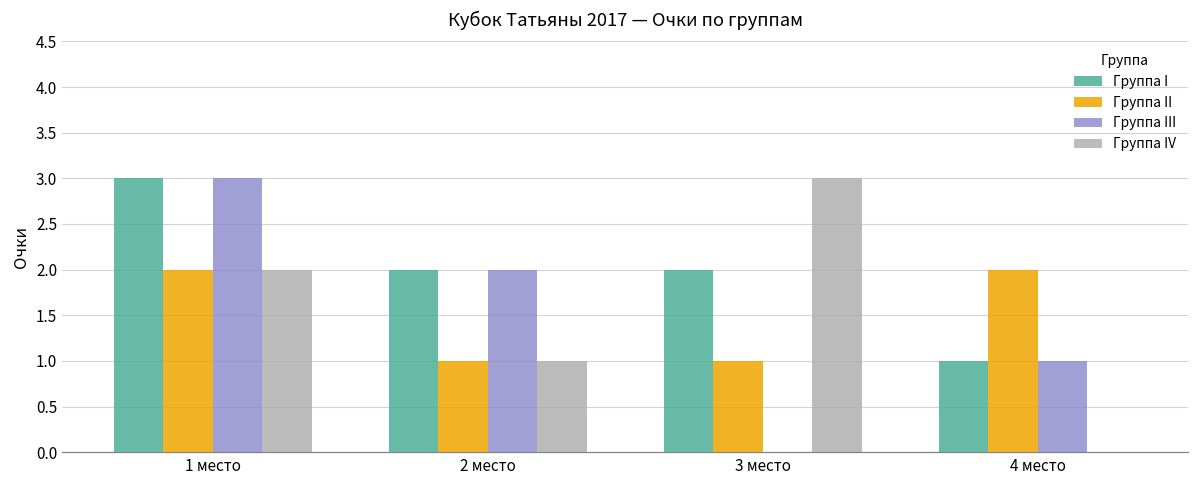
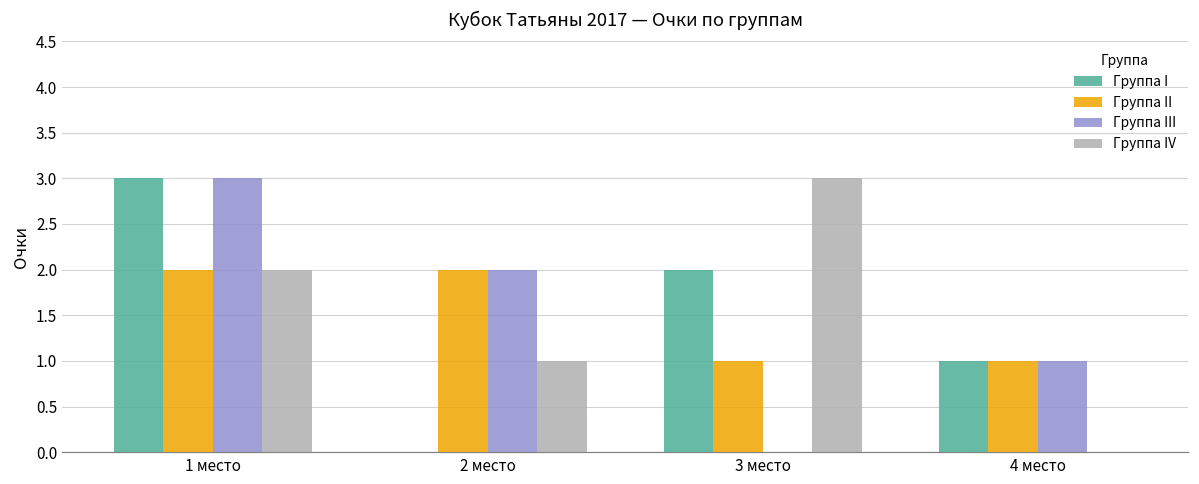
  {
    "Группа I": {
      "1 место": 3,
-     "2 место": 2,
+     "2 место": 0,
      "3 место": 2,
      "4 место": 1
    },
    "Группа II": {
      "1 место": 2,
-     "2 место": 1,
+     "2 место": 2,
      "3 место": 1,
-     "4 место": 2
+     "4 место": 1
    }
  }
